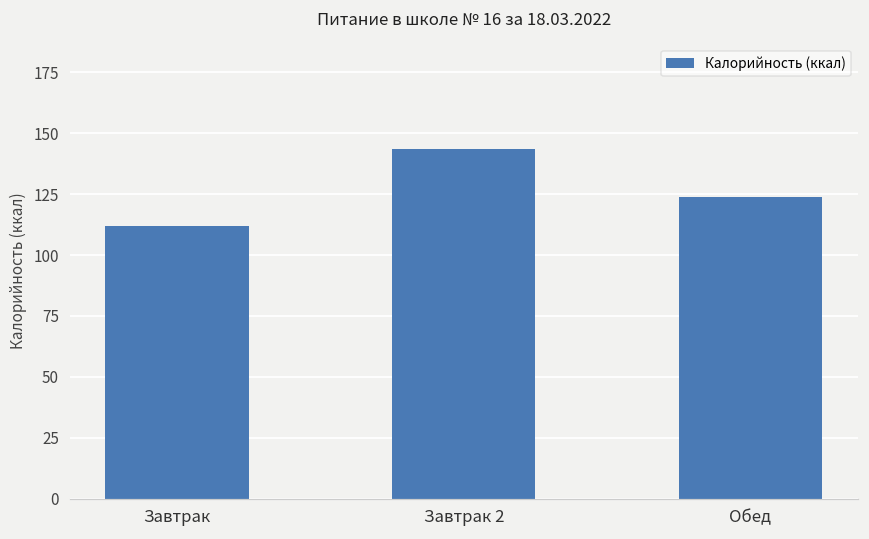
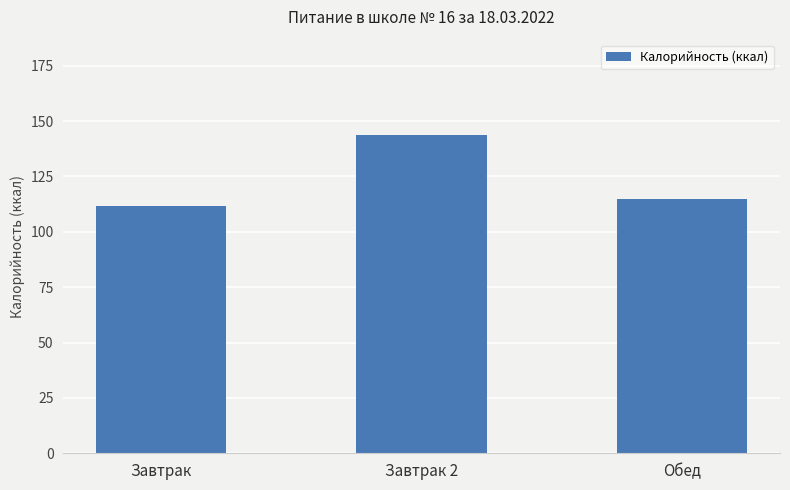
  {
    "Завтрак": 112,
    "Завтрак 2": 144,
-   "Обед": 124
+   "Обед": 115
  }
